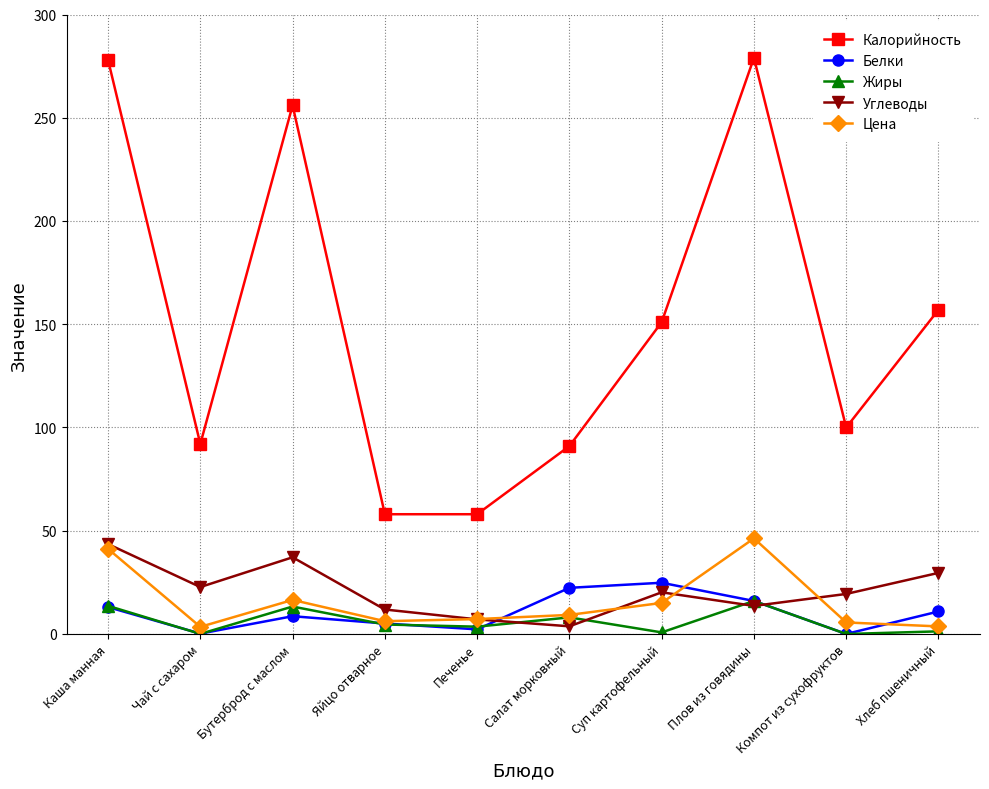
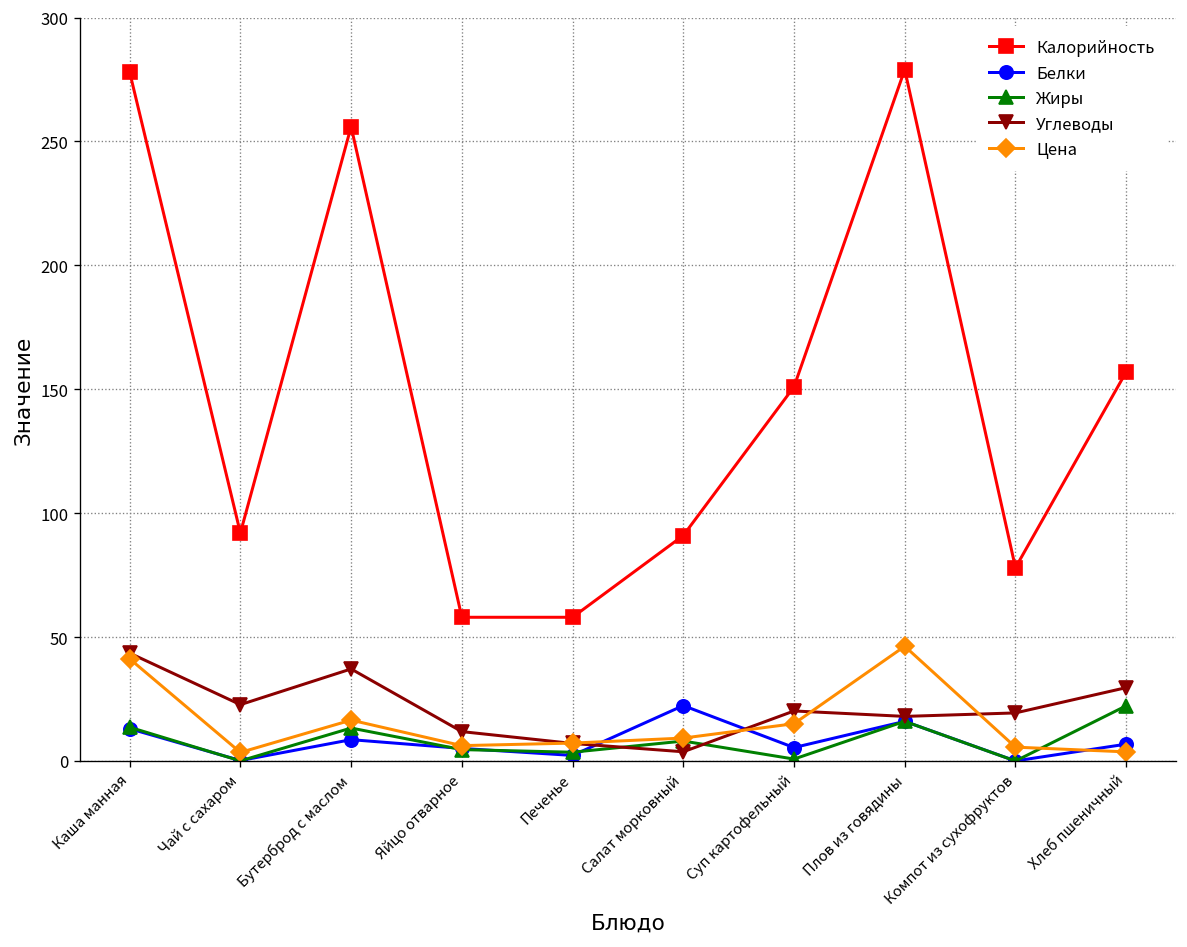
  {
    "Калорийность": {
      "Каша манная": 278,
      "Чай с сахаром": 92,
      "Бутерброд с маслом": 256,
      "Яйцо отварное": 58,
      "Печенье": 58,
      "Салат морковный": 91,
      "Суп картофельный": 151,
      "Плов из говядины": 279,
-     "Компот из сухофруктов": 100,
+     "Компот из сухофруктов": 78,
      "Хлеб пшеничный": 157
    },
    "Белки": {
      "Бутерброд с маслом": 9,
      "Печенье": 2,
      "Салат морковный": 22,
-     "Суп картофельный": 25,
-     "Хлеб пшеничный": 11
+     "Суп картофельный": 5,
+     "Хлеб пшеничный": 7
    },
    "Жиры": {
      "Бутерброд с маслом": 13,
      "Печенье": 4,
      "Суп картофельный": 1,
-     "Хлеб пшеничный": 1
+     "Хлеб пшеничный": 22
    },
    "Углеводы": {
      "Каша манная": 44,
      "Чай с сахаром": 23,
      "Бутерброд с маслом": 37,
      "Яйцо отварное": 12,
      "Салат морковный": 4,
      "Суп картофельный": 20,
-     "Плов из говядины": 14,
+     "Плов из говядины": 18,
      "Компот из сухофруктов": 19,
      "Хлеб пшеничный": 30
    },
    "Цена": {
      "Каша манная": 41,
      "Чай с сахаром": 3,
      "Бутерброд с маслом": 17,
      "Суп картофельный": 15,
      "Плов из говядины": 46,
      "Компот из сухофруктов": 6,
      "Хлеб пшеничный": 4
    }
  }
